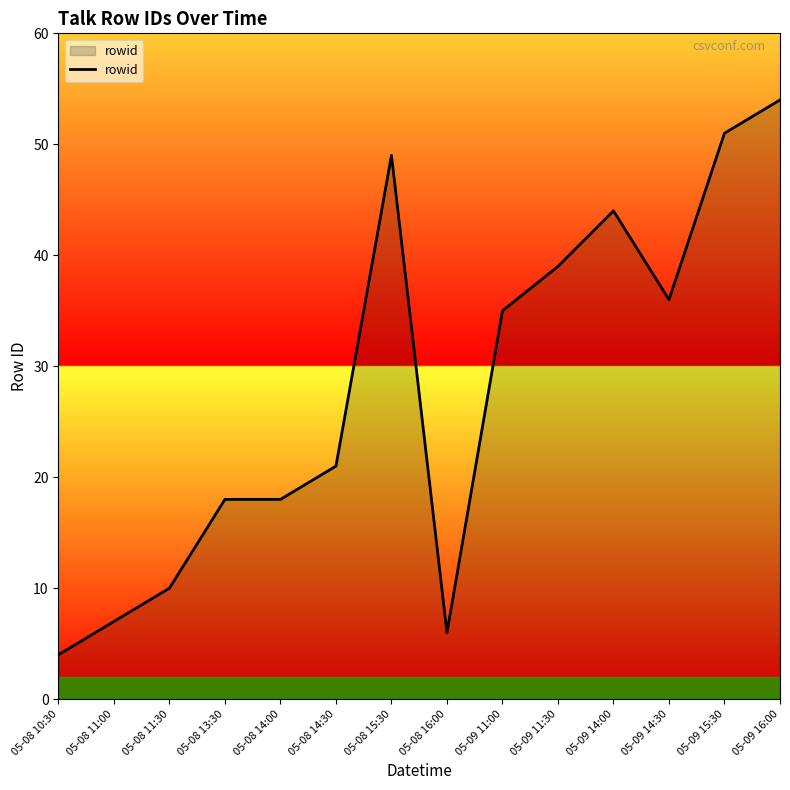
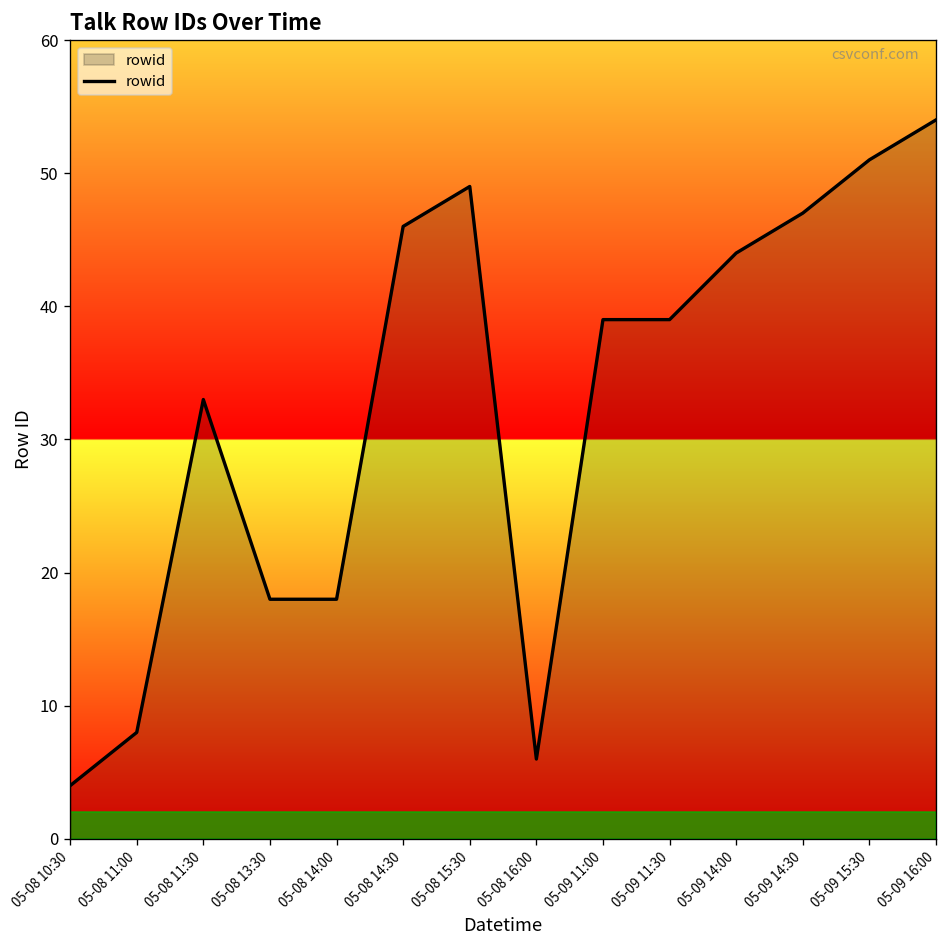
  {
    "05-08 10:30": 4,
-   "05-08 11:00": 7,
-   "05-08 11:30": 10,
+   "05-08 11:00": 8,
+   "05-08 11:30": 33,
    "05-08 13:30": 18,
    "05-08 14:00": 18,
-   "05-08 14:30": 21,
+   "05-08 14:30": 46,
    "05-08 15:30": 49,
    "05-08 16:00": 6,
-   "05-09 11:00": 35,
+   "05-09 11:00": 39,
    "05-09 11:30": 39,
    "05-09 14:00": 44,
-   "05-09 14:30": 36,
+   "05-09 14:30": 47,
    "05-09 15:30": 51,
    "05-09 16:00": 54
  }
